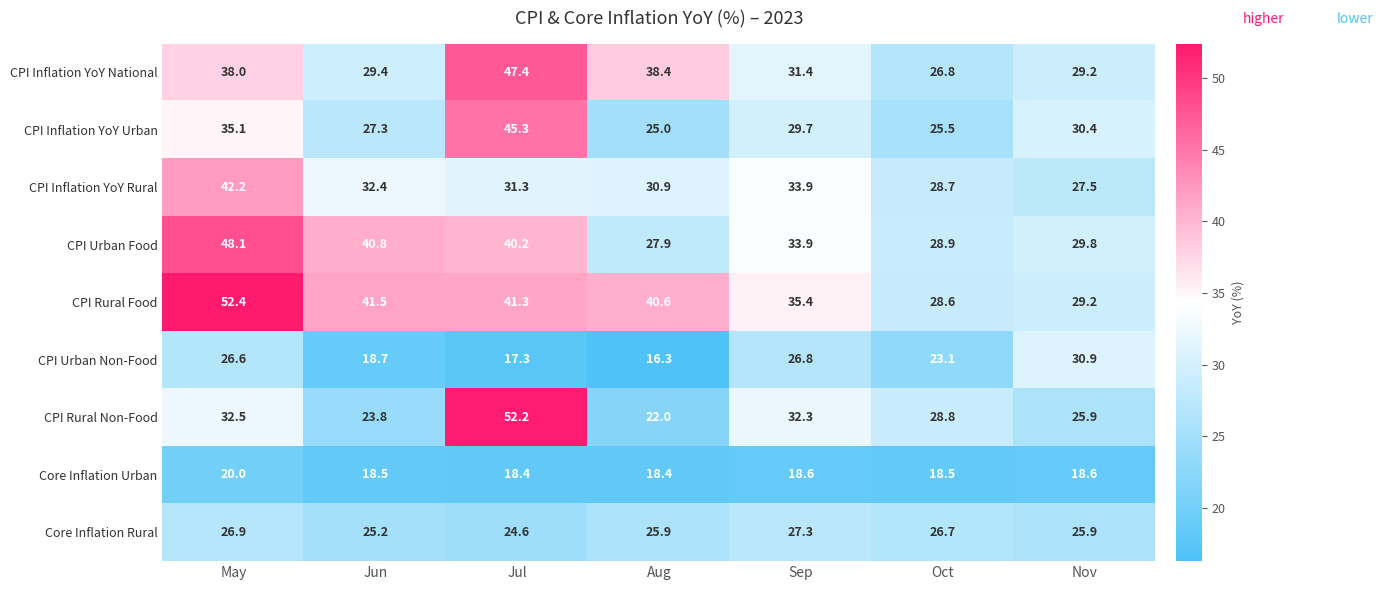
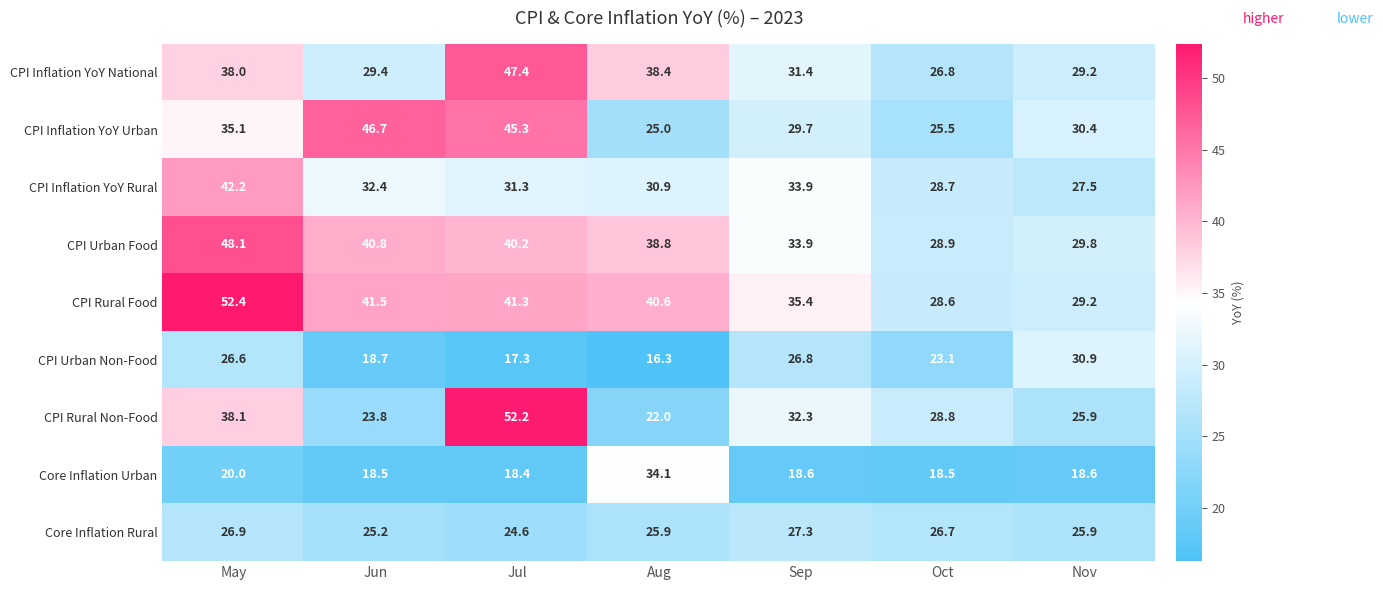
  {
    "CPI Inflation YoY National": {
      "May": 38.0,
      "Jun": 29.4,
      "Jul": 47.4,
      "Aug": 38.4,
      "Sep": 31.4,
      "Oct": 26.8,
      "Nov": 29.2
    },
    "CPI Inflation YoY Urban": {
      "May": 35.1,
-     "Jun": 27.3,
+     "Jun": 46.7,
      "Jul": 45.3,
      "Aug": 25.0,
      "Sep": 29.7,
      "Oct": 25.5,
      "Nov": 30.4
    },
    "CPI Inflation YoY Rural": {
      "May": 42.2,
      "Jun": 32.4,
      "Jul": 31.3,
      "Aug": 30.9,
      "Sep": 33.9,
      "Oct": 28.7,
      "Nov": 27.5
    },
    "CPI Urban Food": {
      "May": 48.1,
      "Jun": 40.8,
      "Jul": 40.2,
-     "Aug": 27.9,
+     "Aug": 38.8,
      "Sep": 33.9,
      "Oct": 28.9,
      "Nov": 29.8
    },
    "CPI Rural Food": {
      "May": 52.4,
      "Jun": 41.5,
      "Jul": 41.3,
      "Aug": 40.6,
      "Sep": 35.4,
      "Oct": 28.6,
      "Nov": 29.2
    },
    "CPI Urban Non-Food": {
      "May": 26.6,
      "Jun": 18.7,
      "Jul": 17.3,
      "Aug": 16.3,
      "Sep": 26.8,
      "Oct": 23.1,
      "Nov": 30.9
    },
    "CPI Rural Non-Food": {
-     "May": 32.5,
+     "May": 38.1,
      "Jun": 23.8,
      "Jul": 52.2,
      "Aug": 22.0,
      "Sep": 32.3,
      "Oct": 28.8,
      "Nov": 25.9
    },
    "Core Inflation Urban": {
      "May": 20.0,
      "Jun": 18.5,
      "Jul": 18.4,
-     "Aug": 18.4,
+     "Aug": 34.1,
      "Sep": 18.6,
      "Oct": 18.5,
      "Nov": 18.6
    },
    "Core Inflation Rural": {
      "May": 26.9,
      "Jun": 25.2,
      "Jul": 24.6,
      "Aug": 25.9,
      "Sep": 27.3,
      "Oct": 26.7,
      "Nov": 25.9
    }
  }
